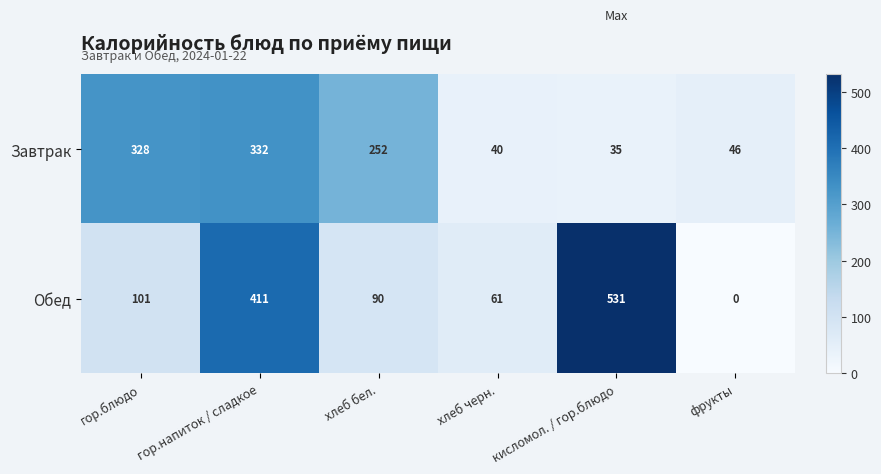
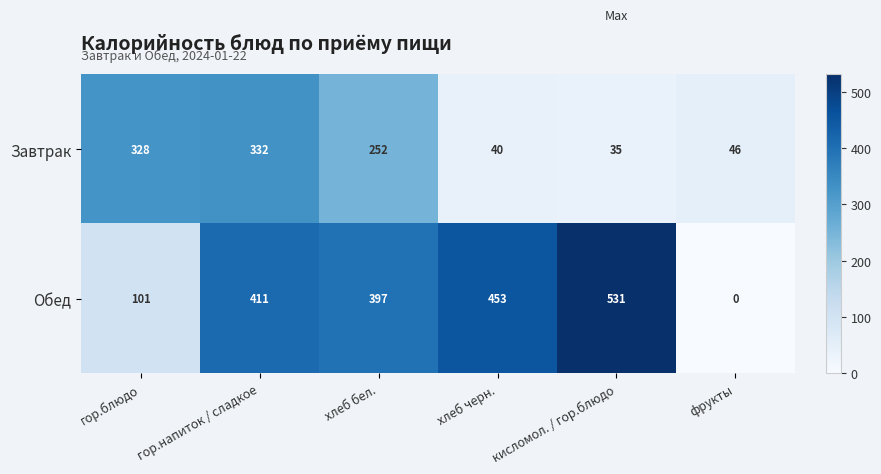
  {
    "Завтрак": {
      "гор.блюдо": 328,
      "гор.напиток / сладкое": 332,
      "хлеб бел.": 252,
      "хлеб черн.": 40,
      "кисломол. / гор.блюдо": 35,
      "фрукты": 46
    },
    "Обед": {
      "гор.блюдо": 101,
      "гор.напиток / сладкое": 411,
-     "хлеб бел.": 90,
-     "хлеб черн.": 61,
+     "хлеб бел.": 397,
+     "хлеб черн.": 453,
      "кисломол. / гор.блюдо": 531,
      "фрукты": 0
    }
  }
